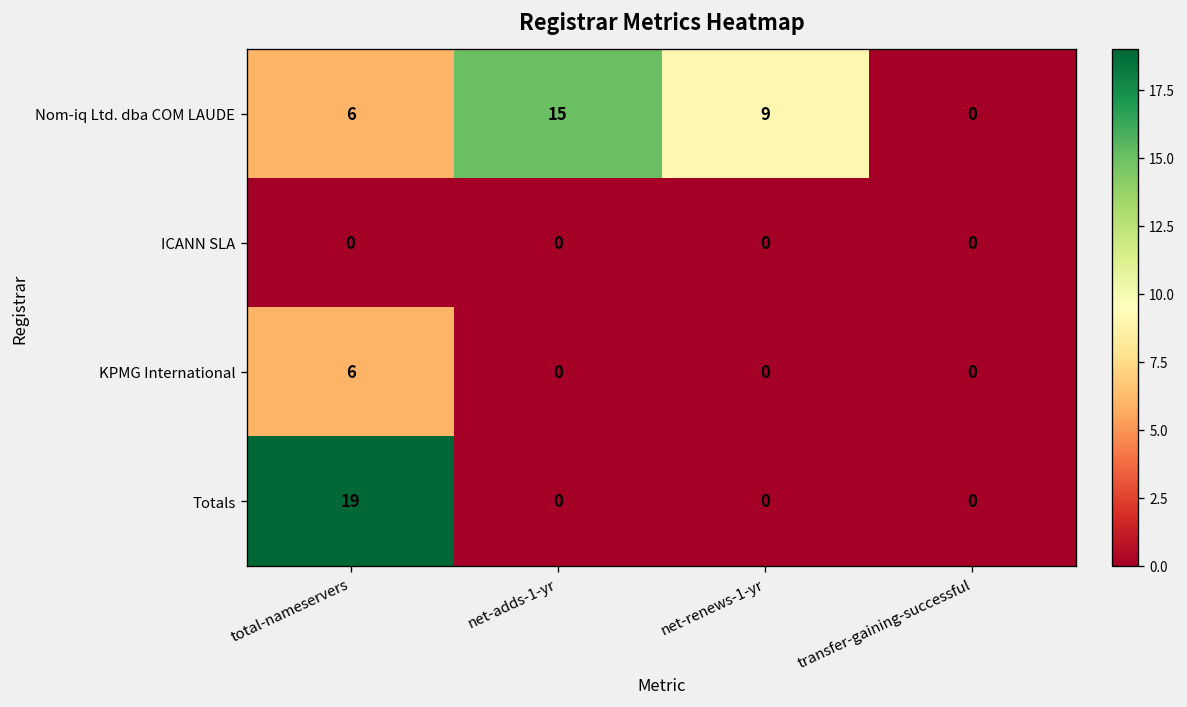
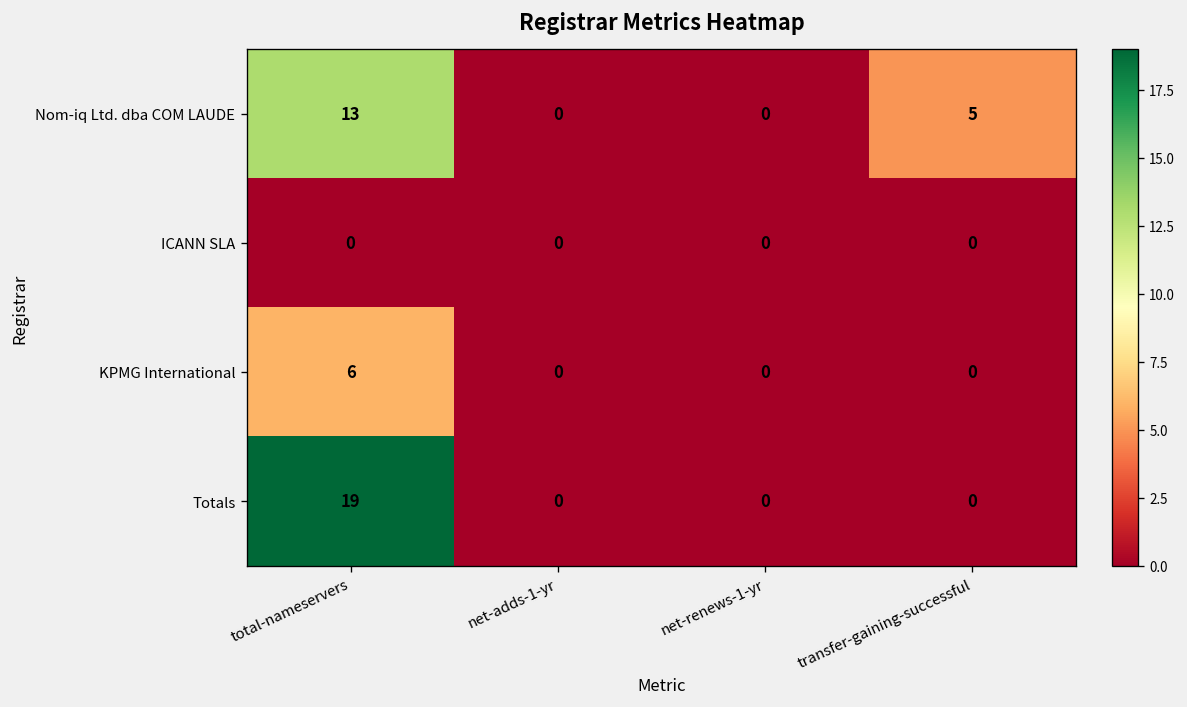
  {
    "Nom-iq Ltd. dba COM LAUDE": {
-     "total-nameservers": 6,
-     "net-adds-1-yr": 15,
-     "net-renews-1-yr": 9,
-     "transfer-gaining-successful": 0
+     "total-nameservers": 13,
+     "net-adds-1-yr": 0,
+     "net-renews-1-yr": 0,
+     "transfer-gaining-successful": 5
    },
    "ICANN SLA": {
      "total-nameservers": 0,
      "net-adds-1-yr": 0,
      "net-renews-1-yr": 0,
      "transfer-gaining-successful": 0
    },
    "KPMG International": {
      "total-nameservers": 6,
      "net-adds-1-yr": 0,
      "net-renews-1-yr": 0,
      "transfer-gaining-successful": 0
    },
    "Totals": {
      "total-nameservers": 19,
      "net-adds-1-yr": 0,
      "net-renews-1-yr": 0,
      "transfer-gaining-successful": 0
    }
  }
